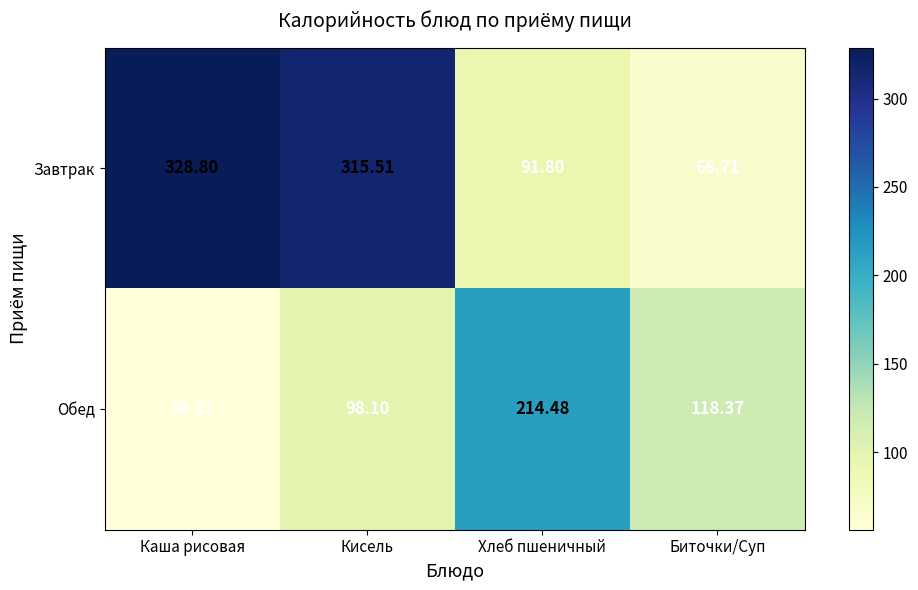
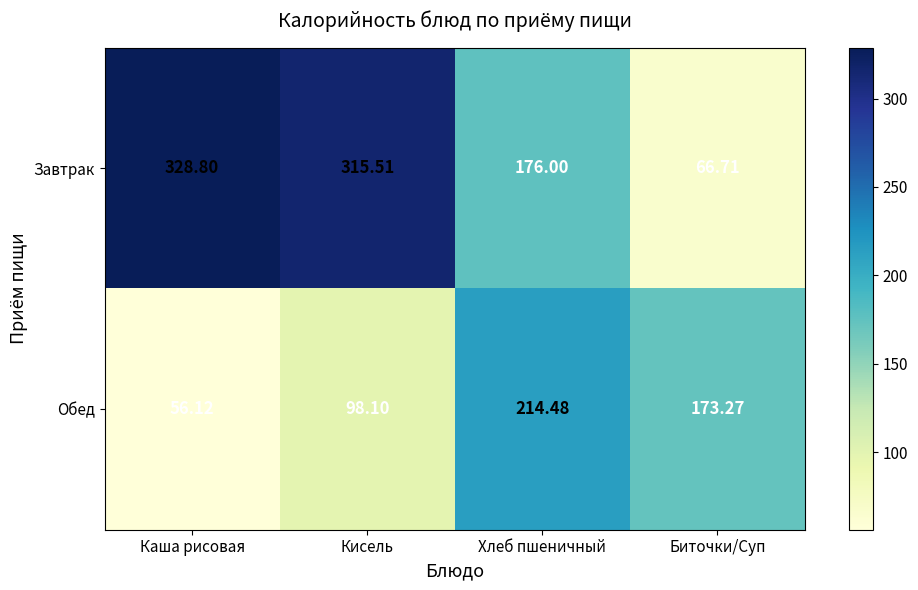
  {
    "Завтрак": {
      "Каша рисовая": 328.80,
      "Кисель": 315.51,
-     "Хлеб пшеничный": 91.80,
+     "Хлеб пшеничный": 176.00,
      "Биточки/Суп": 66.71
    },
    "Обед": {
      "Кисель": 98.10,
      "Хлеб пшеничный": 214.48,
-     "Биточки/Суп": 118.37
+     "Биточки/Суп": 173.27
    }
  }
